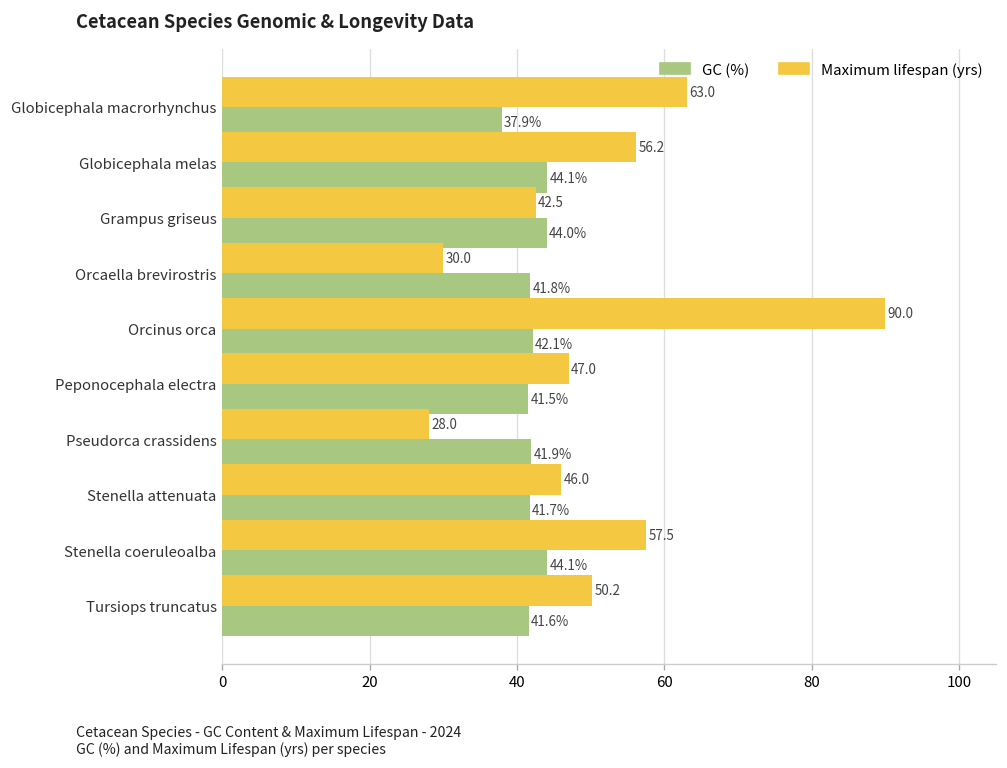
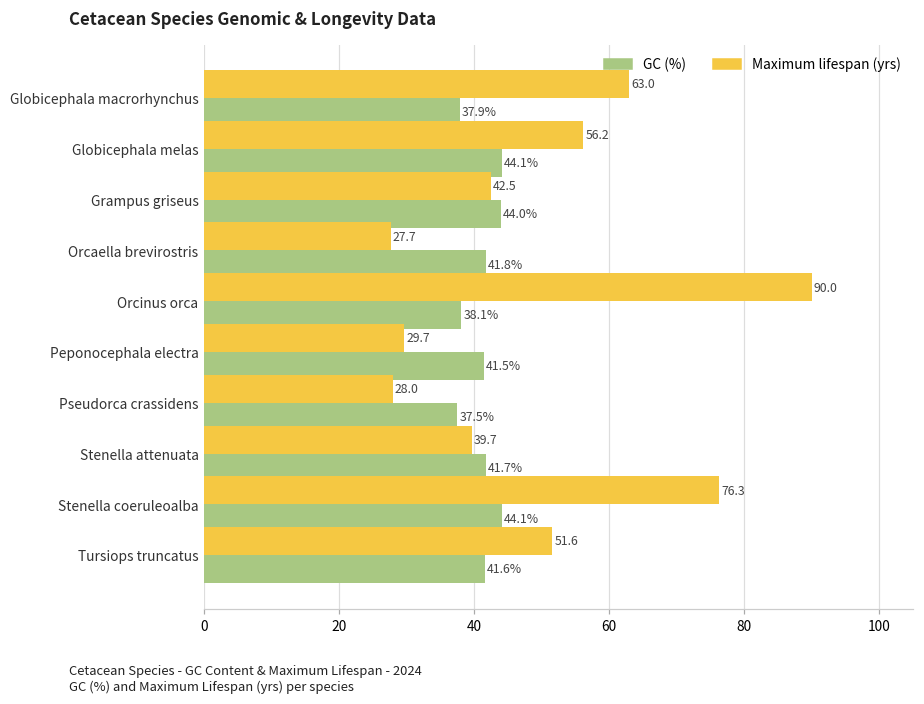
  {
    "GC (%)": {
      "Globicephala macrorhynchus": "37.9%",
      "Globicephala melas": "44.1%",
      "Grampus griseus": "44.0%",
      "Orcaella brevirostris": "41.8%",
-     "Orcinus orca": "42.1%",
+     "Orcinus orca": "38.1%",
      "Peponocephala electra": "41.5%",
-     "Pseudorca crassidens": "41.9%",
+     "Pseudorca crassidens": "37.5%",
      "Stenella attenuata": "41.7%",
      "Stenella coeruleoalba": "44.1%",
      "Tursiops truncatus": "41.6%"
    },
    "Maximum lifespan (yrs)": {
      "Globicephala macrorhynchus": "63.0",
      "Globicephala melas": "56.2",
      "Grampus griseus": "42.5",
-     "Orcaella brevirostris": "30.0",
+     "Orcaella brevirostris": "27.7",
      "Orcinus orca": "90.0",
-     "Peponocephala electra": "47.0",
+     "Peponocephala electra": "29.7",
      "Pseudorca crassidens": "28.0",
-     "Stenella attenuata": "46.0",
-     "Stenella coeruleoalba": "57.5",
-     "Tursiops truncatus": "50.2"
+     "Stenella attenuata": "39.7",
+     "Stenella coeruleoalba": "76.3",
+     "Tursiops truncatus": "51.6"
    }
  }
